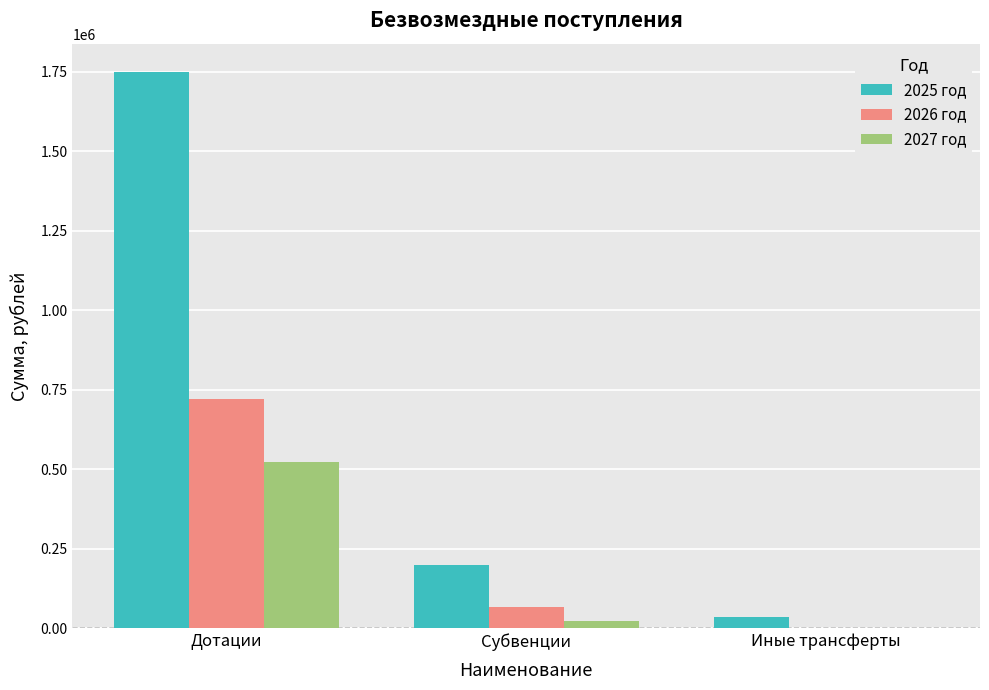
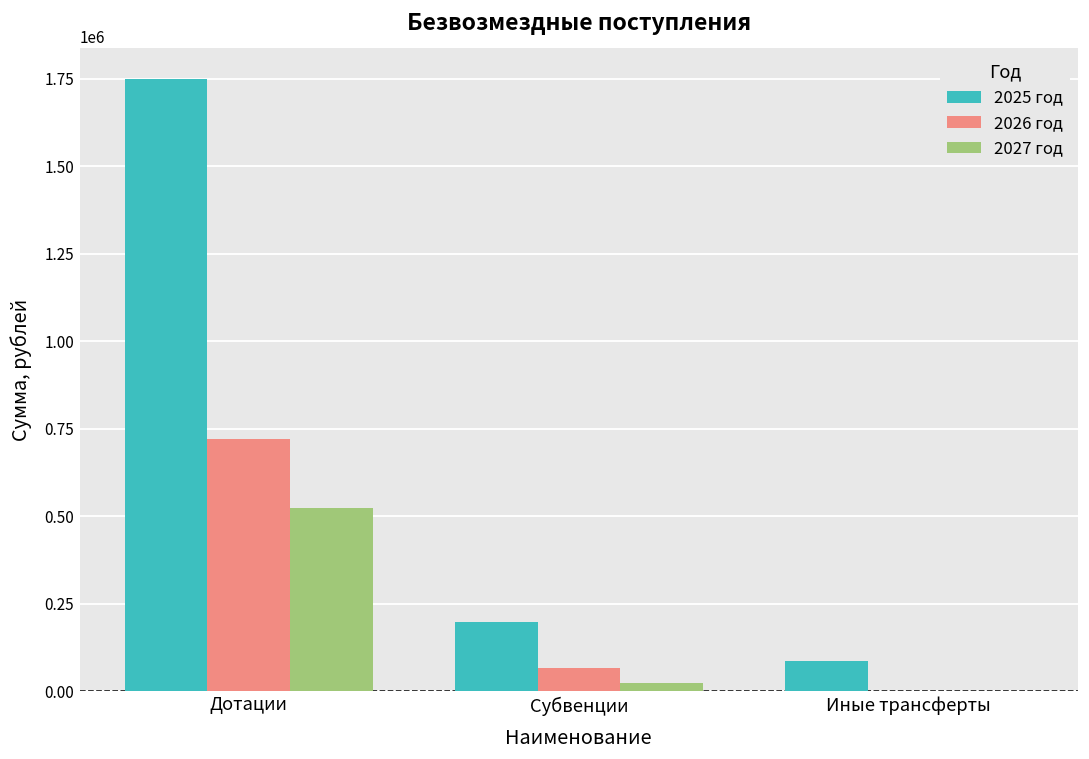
  {
    "2025 год": {
      "Дотации": 1750000,
      "Субвенции": 200000,
-     "Иные трансферты": 40000
+     "Иные трансферты": 90000
    },
    "2026 год": {
      "Дотации": 720000,
      "Субвенции": 70000,
      "Иные трансферты": 0
    },
    "2027 год": {
      "Дотации": 520000,
      "Субвенции": 20000,
      "Иные трансферты": 0
    }
  }
